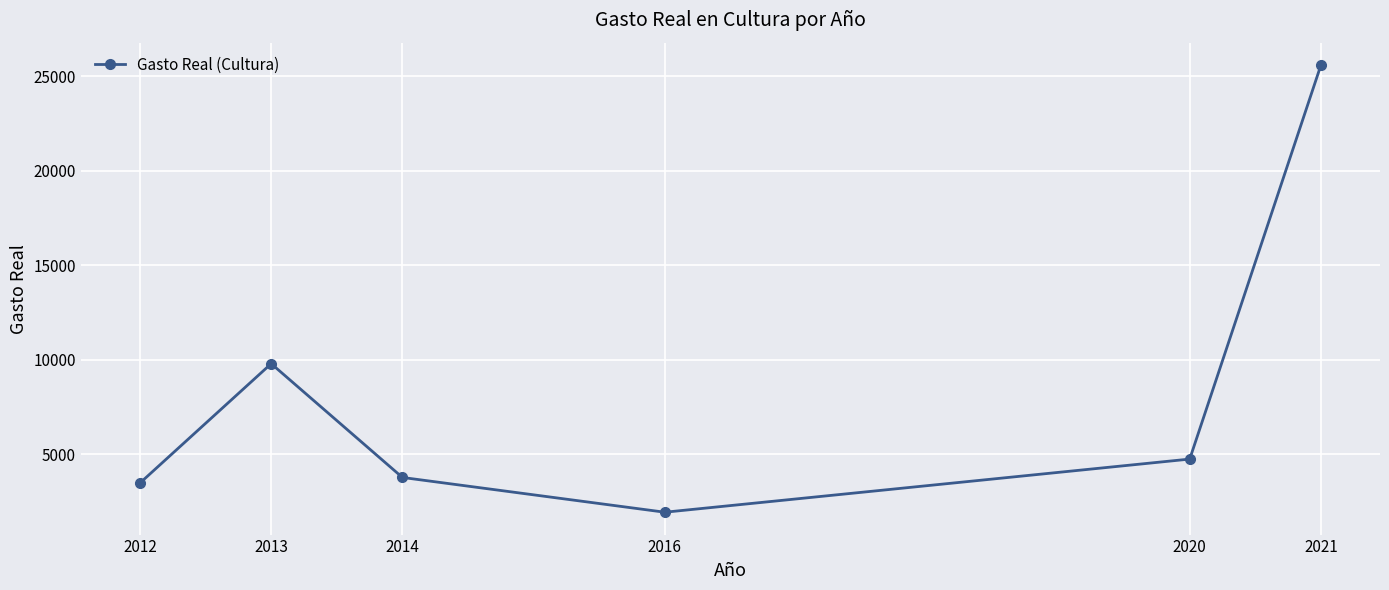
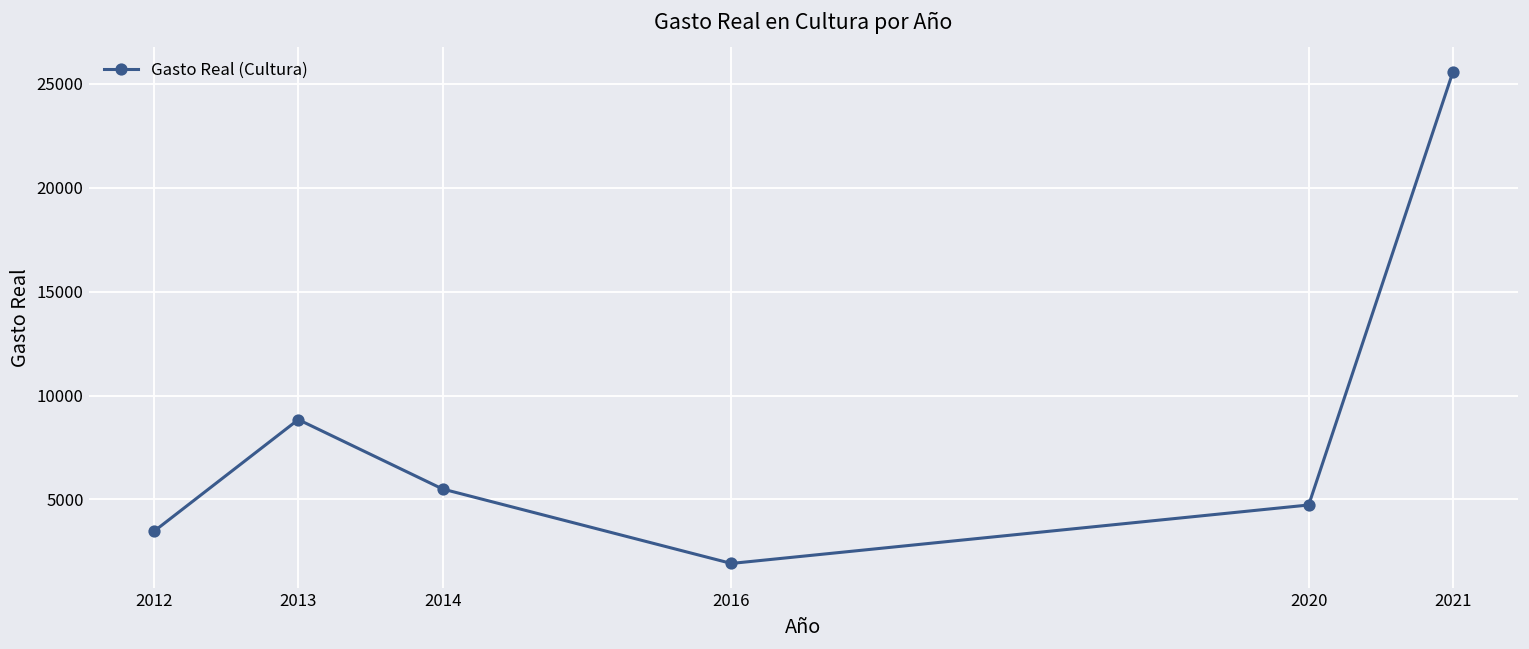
  {
    "2012": 3500,
-   "2013": 9800,
-   "2014": 3800,
+   "2013": 8800,
+   "2014": 5500,
    "2016": 1900,
    "2020": 4700,
    "2021": 25600
  }
